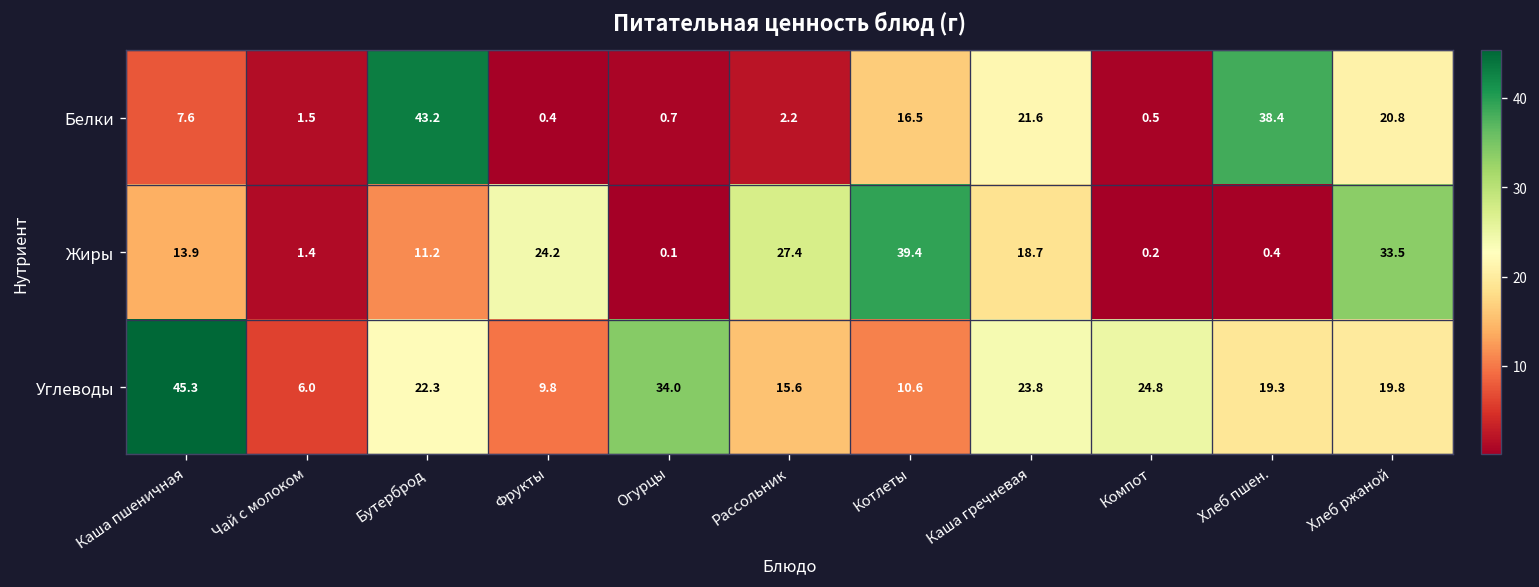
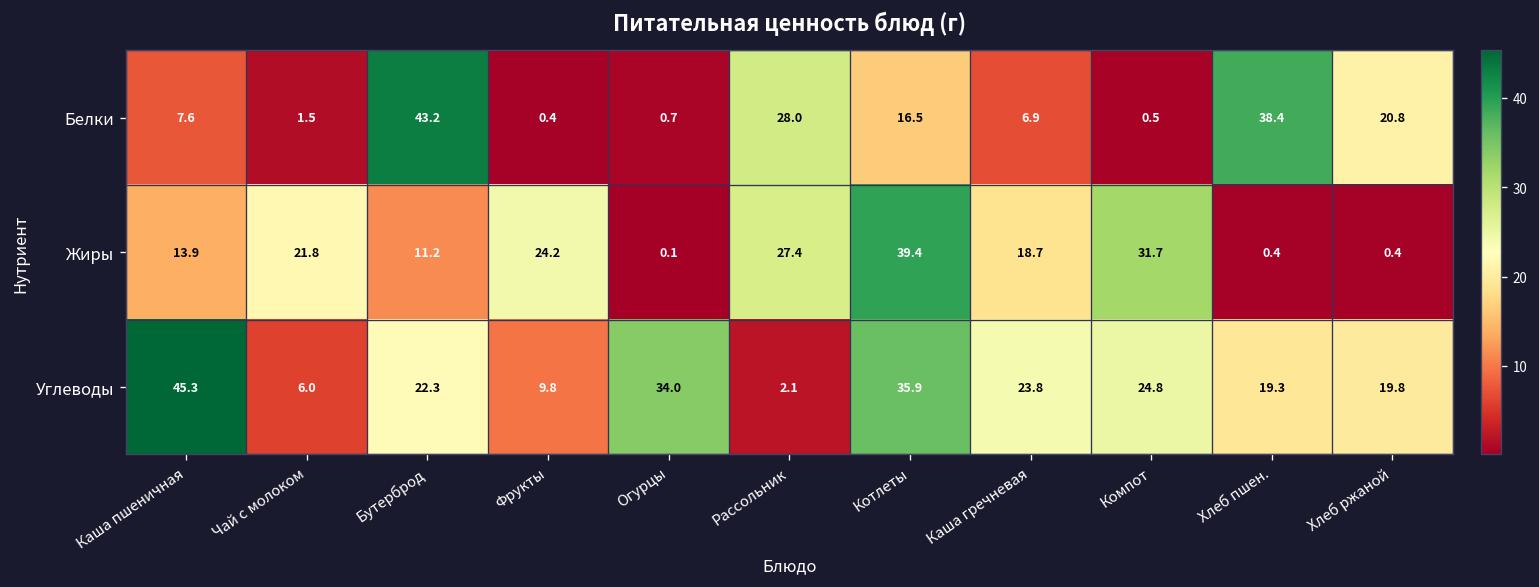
  {
    "Белки": {
      "Каша пшеничная": 7.6,
      "Чай с молоком": 1.5,
      "Бутерброд": 43.2,
      "Фрукты": 0.4,
      "Огурцы": 0.7,
-     "Рассольник": 2.2,
+     "Рассольник": 28.0,
      "Котлеты": 16.5,
-     "Каша гречневая": 21.6,
+     "Каша гречневая": 6.9,
      "Компот": 0.5,
      "Хлеб пшен.": 38.4,
      "Хлеб ржаной": 20.8
    },
    "Жиры": {
      "Каша пшеничная": 13.9,
-     "Чай с молоком": 1.4,
+     "Чай с молоком": 21.8,
      "Бутерброд": 11.2,
      "Фрукты": 24.2,
      "Огурцы": 0.1,
      "Рассольник": 27.4,
      "Котлеты": 39.4,
      "Каша гречневая": 18.7,
-     "Компот": 0.2,
+     "Компот": 31.7,
      "Хлеб пшен.": 0.4,
-     "Хлеб ржаной": 33.5
+     "Хлеб ржаной": 0.4
    },
    "Углеводы": {
      "Каша пшеничная": 45.3,
      "Чай с молоком": 6.0,
      "Бутерброд": 22.3,
      "Фрукты": 9.8,
      "Огурцы": 34.0,
-     "Рассольник": 15.6,
-     "Котлеты": 10.6,
+     "Рассольник": 2.1,
+     "Котлеты": 35.9,
      "Каша гречневая": 23.8,
      "Компот": 24.8,
      "Хлеб пшен.": 19.3,
      "Хлеб ржаной": 19.8
    }
  }
